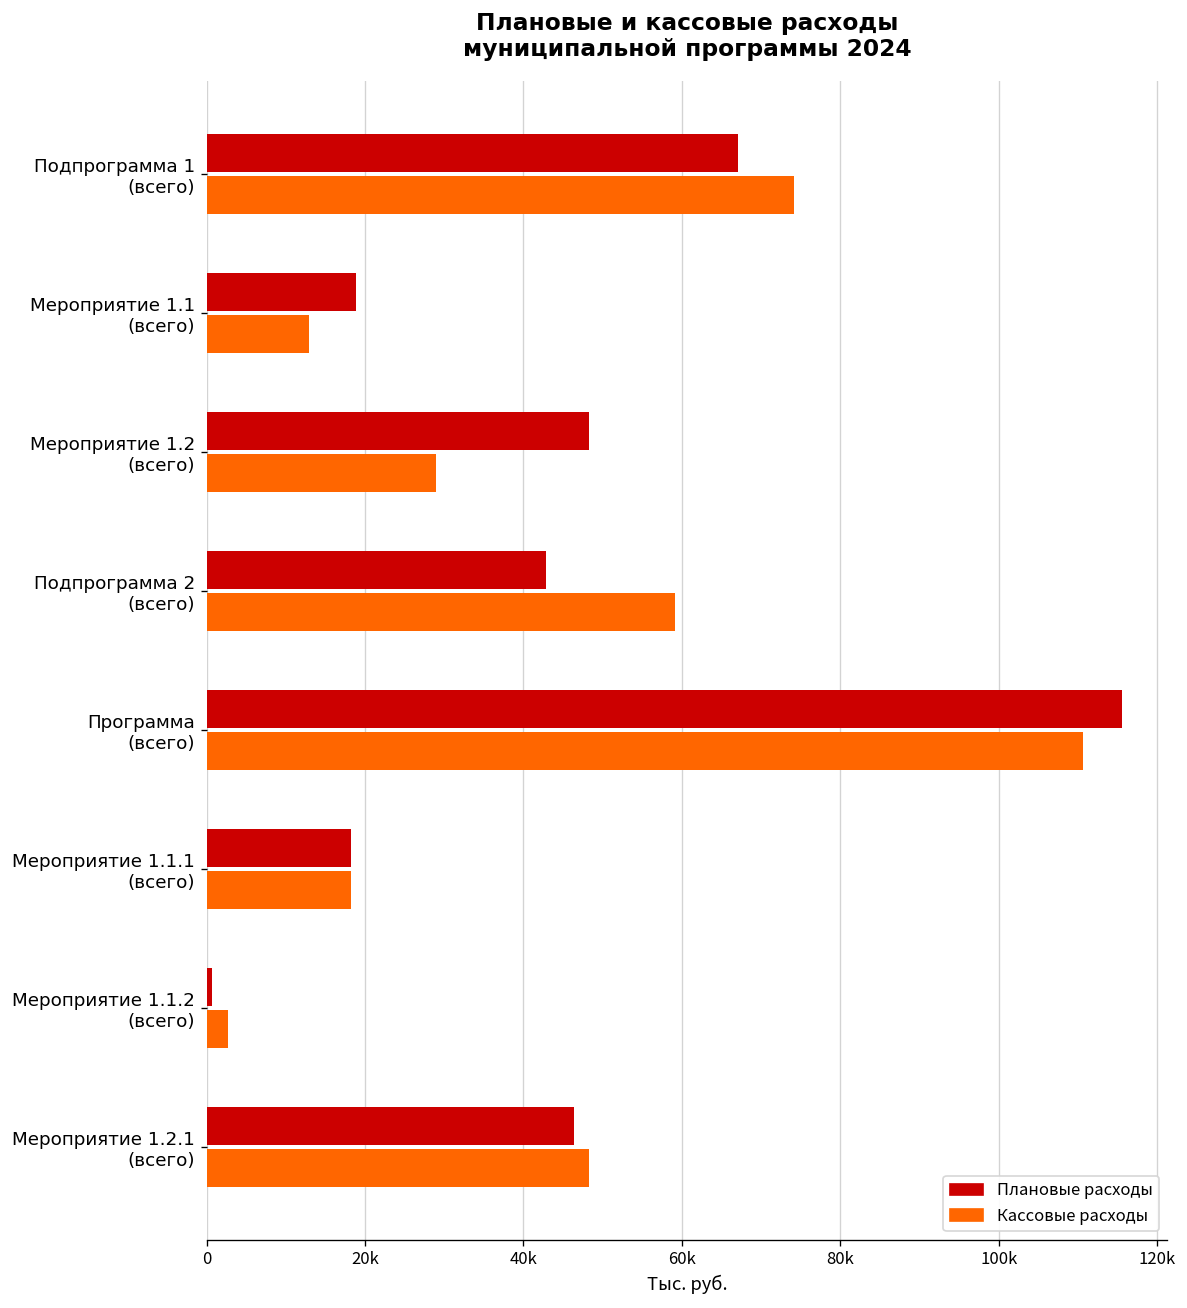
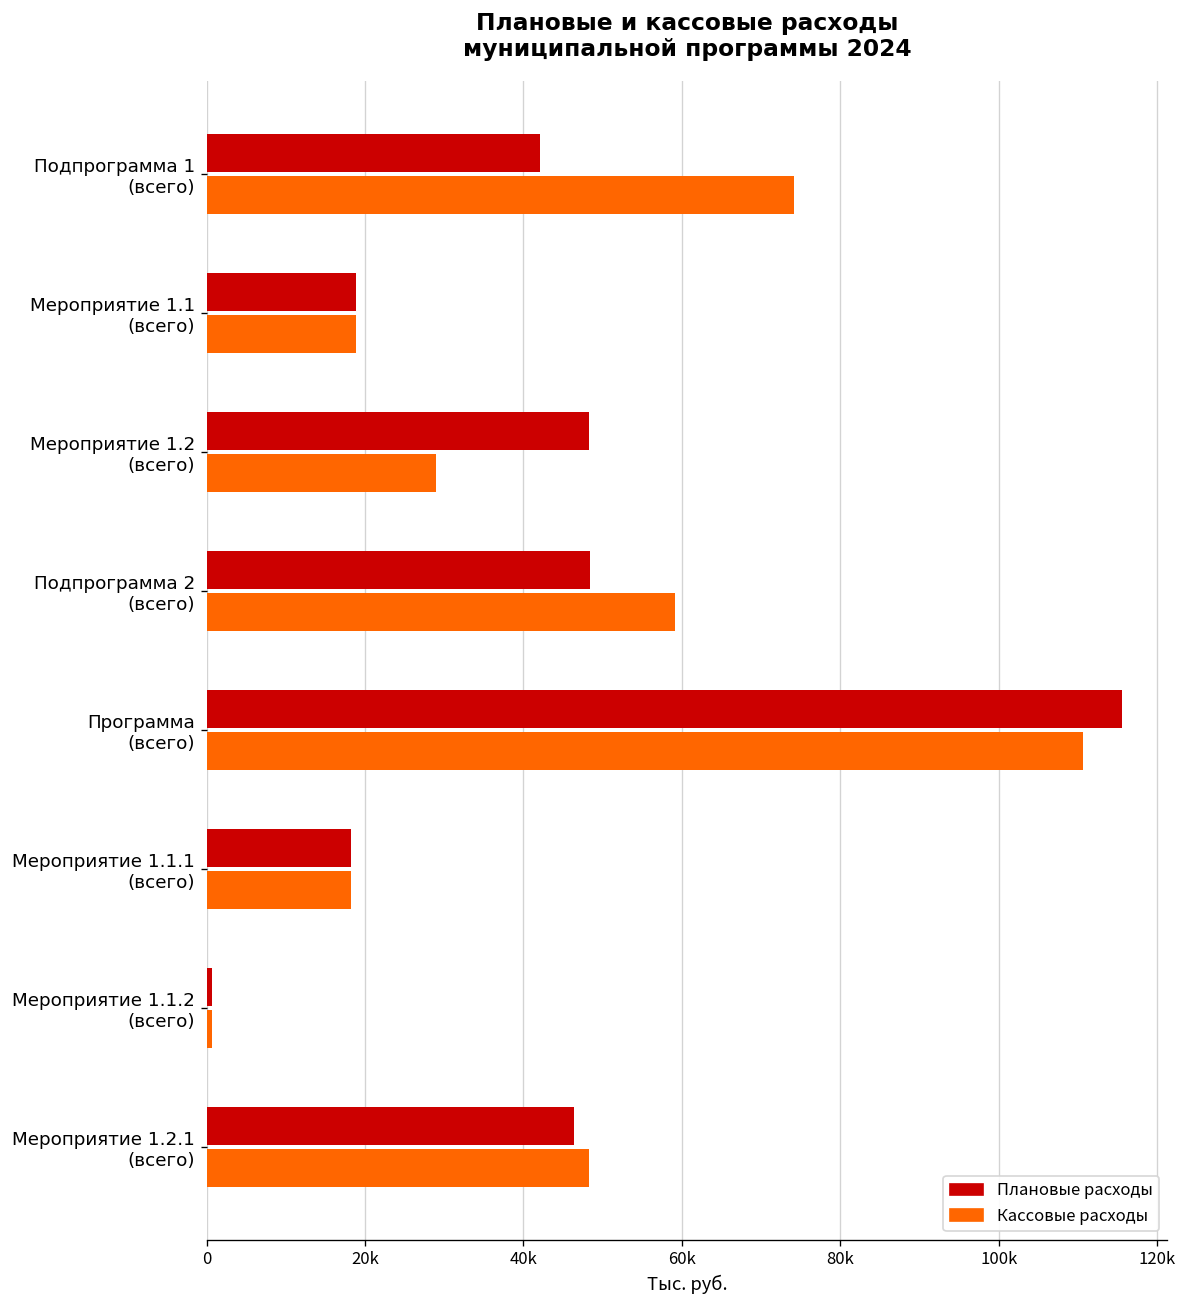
  {
    "Плановые расходы": {
-     "Подпрограмма 1 (всего)": 67000,
+     "Подпрограмма 1 (всего)": 42000,
      "Мероприятие 1.1 (всего)": 19000,
      "Мероприятие 1.2 (всего)": 48000,
-     "Подпрограмма 2 (всего)": 43000,
+     "Подпрограмма 2 (всего)": 48000,
      "Программа (всего)": 116000,
      "Мероприятие 1.1.1 (всего)": 18000,
      "Мероприятие 1.1.2 (всего)": 1000,
      "Мероприятие 1.2.1 (всего)": 46000
    },
    "Кассовые расходы": {
      "Подпрограмма 1 (всего)": 74000,
-     "Мероприятие 1.1 (всего)": 13000,
+     "Мероприятие 1.1 (всего)": 19000,
      "Мероприятие 1.2 (всего)": 29000,
      "Подпрограмма 2 (всего)": 59000,
      "Программа (всего)": 111000,
      "Мероприятие 1.1.1 (всего)": 18000,
-     "Мероприятие 1.1.2 (всего)": 3000,
+     "Мероприятие 1.1.2 (всего)": 1000,
      "Мероприятие 1.2.1 (всего)": 48000
    }
  }
